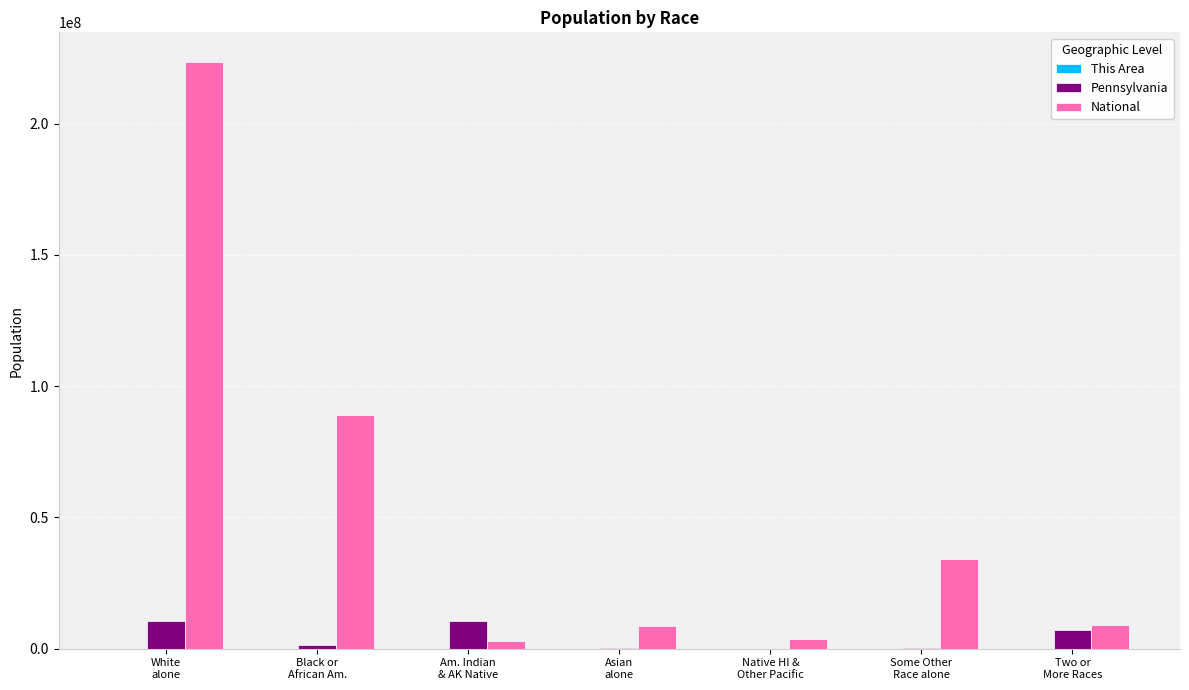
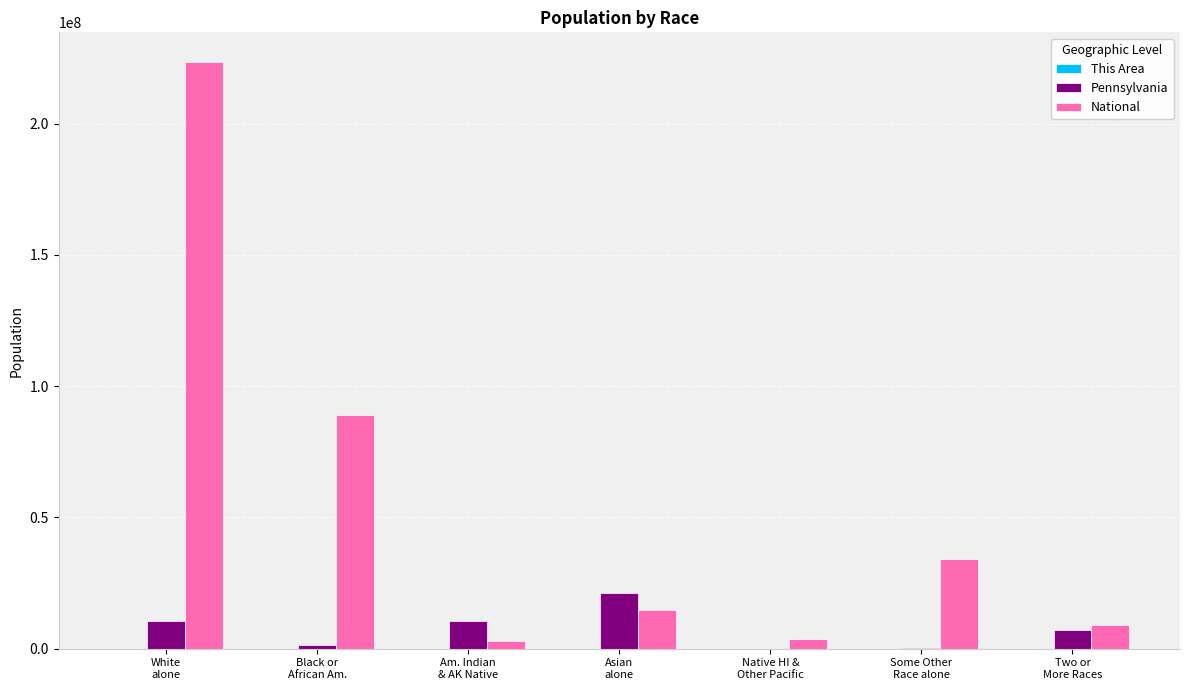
  {
    "Pennsylvania": {
      "White alone": 10000000,
      "Black or African Am.": 1000000,
      "Am. Indian & AK Native": 11000000,
-     "Asian alone": 0,
+     "Asian alone": 21000000,
      "Two or More Races": 7000000
    },
    "National": {
      "White alone": 224000000,
      "Black or African Am.": 89000000,
      "Am. Indian & AK Native": 3000000,
-     "Asian alone": 8000000,
+     "Asian alone": 15000000,
      "Native HI & Other Pacific": 4000000,
      "Some Other Race alone": 34000000,
      "Two or More Races": 9000000
    }
  }
